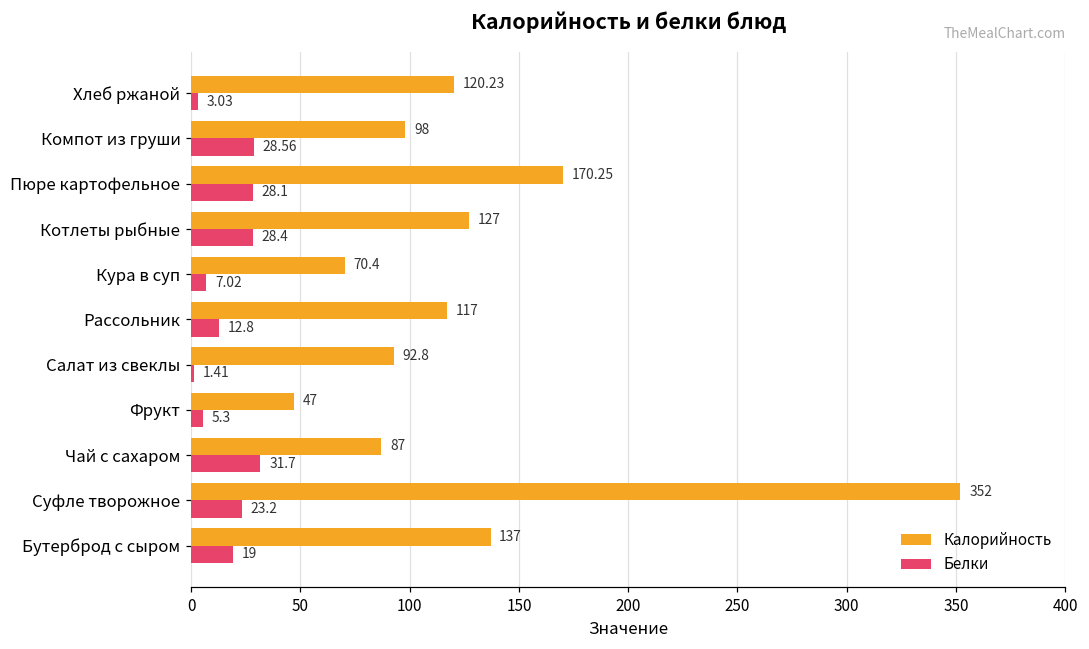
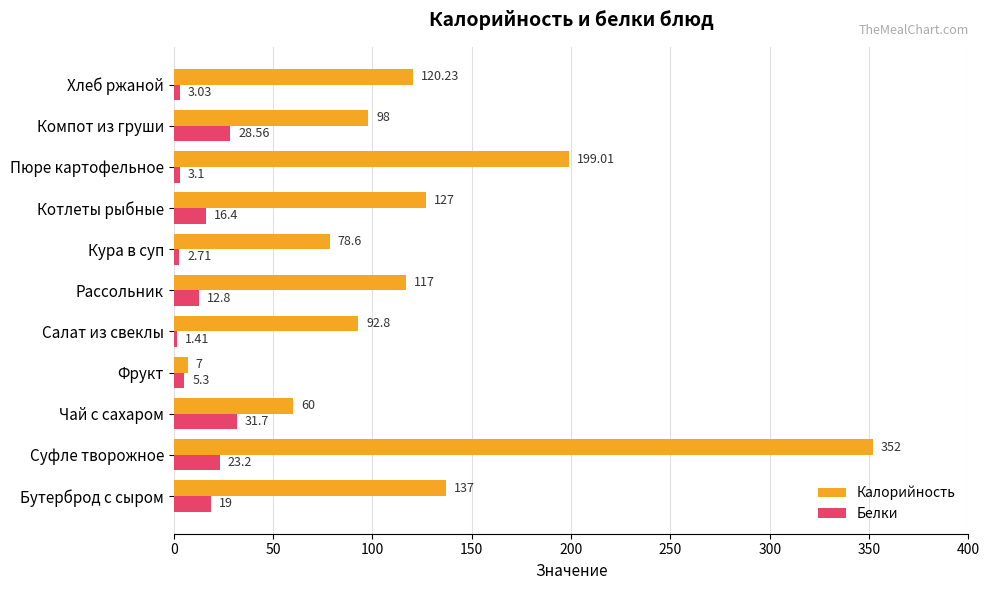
  {
    "Калорийность": {
      "Хлеб ржаной": 120.23,
      "Компот из груши": 98,
-     "Пюре картофельное": 170.25,
+     "Пюре картофельное": 199.01,
      "Котлеты рыбные": 127,
-     "Кура в суп": 70.4,
+     "Кура в суп": 78.6,
      "Рассольник": 117,
      "Салат из свеклы": 92.8,
-     "Фрукт": 47,
-     "Чай с сахаром": 87,
+     "Фрукт": 7,
+     "Чай с сахаром": 60,
      "Суфле творожное": 352,
      "Бутерброд с сыром": 137
    },
    "Белки": {
      "Хлеб ржаной": 3.03,
      "Компот из груши": 28.56,
-     "Пюре картофельное": 28.1,
-     "Котлеты рыбные": 28.4,
-     "Кура в суп": 7.02,
+     "Пюре картофельное": 3.1,
+     "Котлеты рыбные": 16.4,
+     "Кура в суп": 2.71,
      "Рассольник": 12.8,
      "Салат из свеклы": 1.41,
      "Фрукт": 5.3,
      "Чай с сахаром": 31.7,
      "Суфле творожное": 23.2,
      "Бутерброд с сыром": 19
    }
  }
